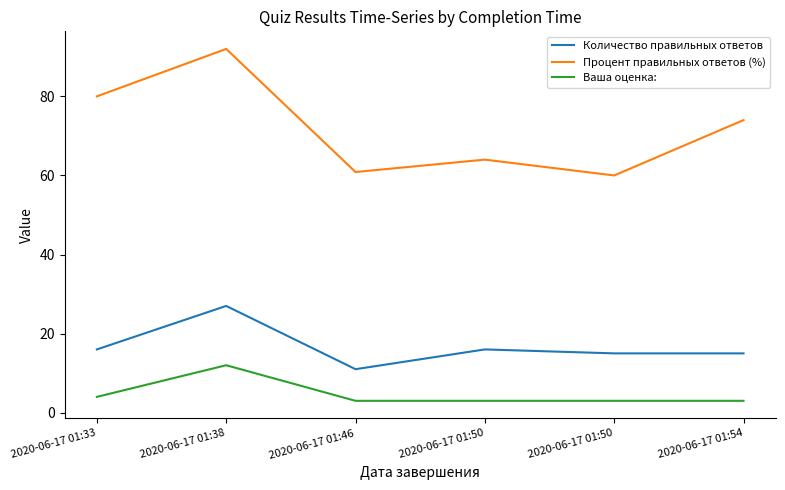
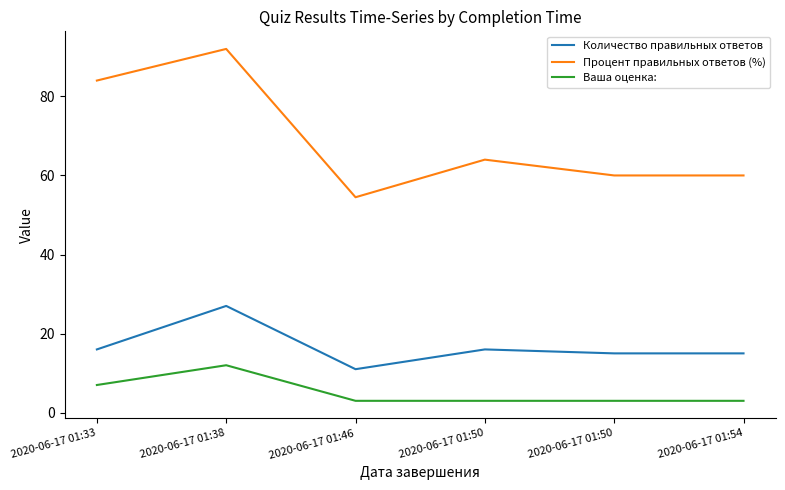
  {
    "Количество правильных ответов": {
      "2020-06-17 01:33": 16,
      "2020-06-17 01:38": 27,
      "2020-06-17 01:46": 11,
      "2020-06-17 01:54": 15
    },
    "Процент правильных ответов (%)": {
-     "2020-06-17 01:33": 80,
+     "2020-06-17 01:33": 84,
      "2020-06-17 01:38": 92,
-     "2020-06-17 01:46": 61,
-     "2020-06-17 01:54": 74
+     "2020-06-17 01:46": 54,
+     "2020-06-17 01:54": 60
    },
    "Ваша оценка:": {
-     "2020-06-17 01:33": 4,
+     "2020-06-17 01:33": 7,
      "2020-06-17 01:38": 12,
      "2020-06-17 01:46": 3,
      "2020-06-17 01:54": 3
    }
  }
